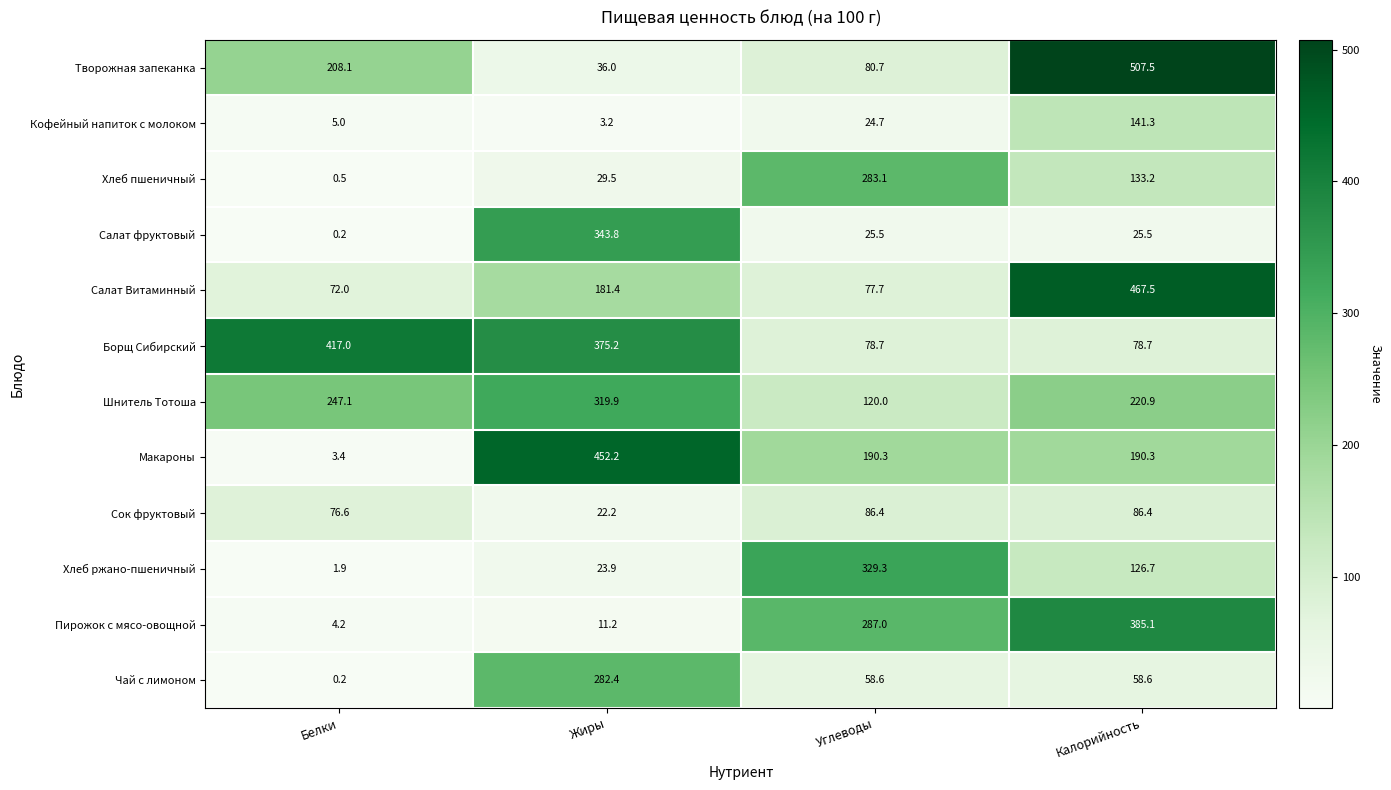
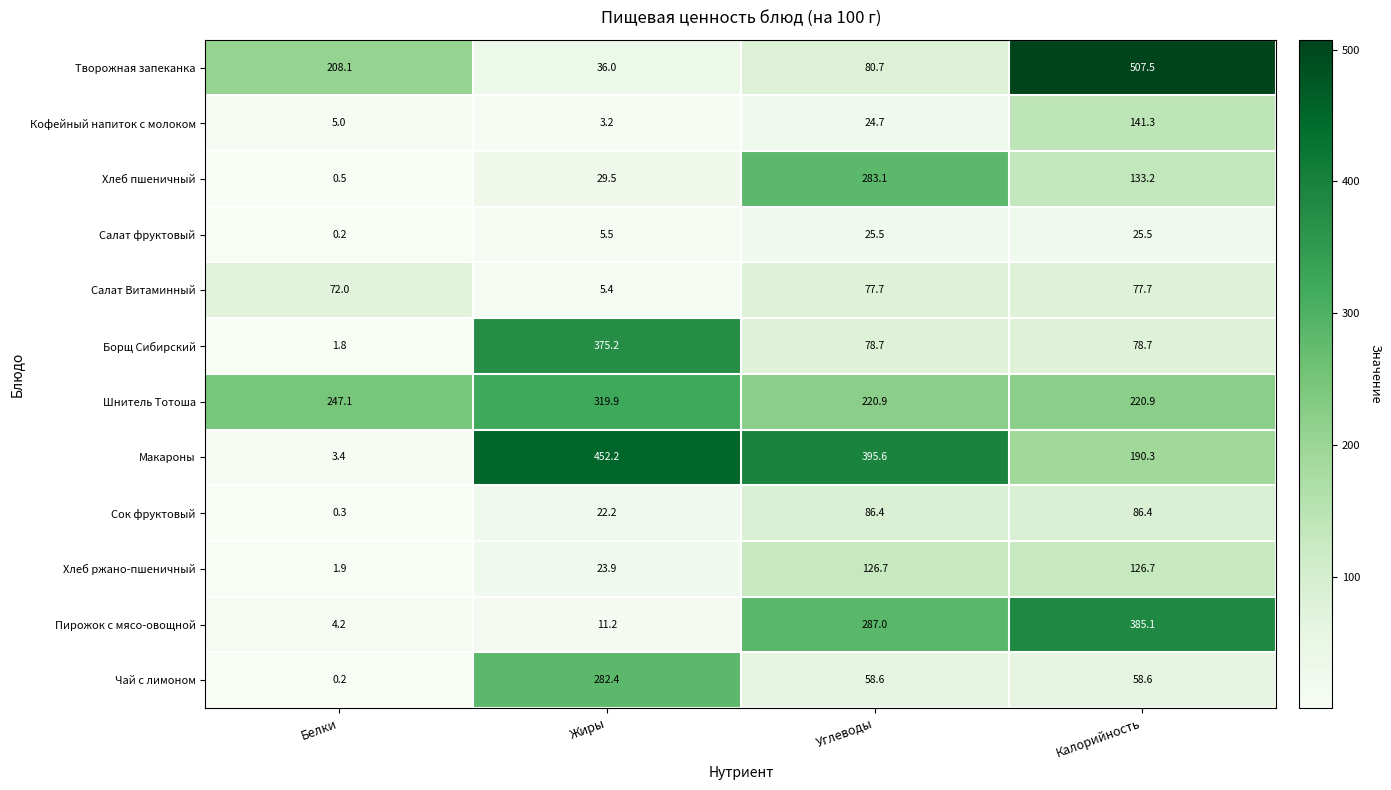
  {
    "Творожная запеканка": {
      "Белки": 208.1,
      "Жиры": 36.0,
      "Углеводы": 80.7,
      "Калорийность": 507.5
    },
    "Кофейный напиток с молоком": {
      "Белки": 5.0,
      "Жиры": 3.2,
      "Углеводы": 24.7,
      "Калорийность": 141.3
    },
    "Хлеб пшеничный": {
      "Белки": 0.5,
      "Жиры": 29.5,
      "Углеводы": 283.1,
      "Калорийность": 133.2
    },
    "Салат фруктовый": {
      "Белки": 0.2,
-     "Жиры": 343.8,
+     "Жиры": 5.5,
      "Углеводы": 25.5,
      "Калорийность": 25.5
    },
    "Салат Витаминный": {
      "Белки": 72.0,
-     "Жиры": 181.4,
+     "Жиры": 5.4,
      "Углеводы": 77.7,
-     "Калорийность": 467.5
+     "Калорийность": 77.7
    },
    "Борщ Сибирский": {
-     "Белки": 417.0,
+     "Белки": 1.8,
      "Жиры": 375.2,
      "Углеводы": 78.7,
      "Калорийность": 78.7
    },
    "Шнитель Тотоша": {
      "Белки": 247.1,
      "Жиры": 319.9,
-     "Углеводы": 120.0,
+     "Углеводы": 220.9,
      "Калорийность": 220.9
    },
    "Макароны": {
      "Белки": 3.4,
      "Жиры": 452.2,
-     "Углеводы": 190.3,
+     "Углеводы": 395.6,
      "Калорийность": 190.3
    },
    "Сок фруктовый": {
-     "Белки": 76.6,
+     "Белки": 0.3,
      "Жиры": 22.2,
      "Углеводы": 86.4,
      "Калорийность": 86.4
    },
    "Хлеб ржано-пшеничный": {
      "Белки": 1.9,
      "Жиры": 23.9,
-     "Углеводы": 329.3,
+     "Углеводы": 126.7,
      "Калорийность": 126.7
    },
    "Пирожок с мясо-овощной": {
      "Белки": 4.2,
      "Жиры": 11.2,
      "Углеводы": 287.0,
      "Калорийность": 385.1
    },
    "Чай с лимоном": {
      "Белки": 0.2,
      "Жиры": 282.4,
      "Углеводы": 58.6,
      "Калорийность": 58.6
    }
  }
